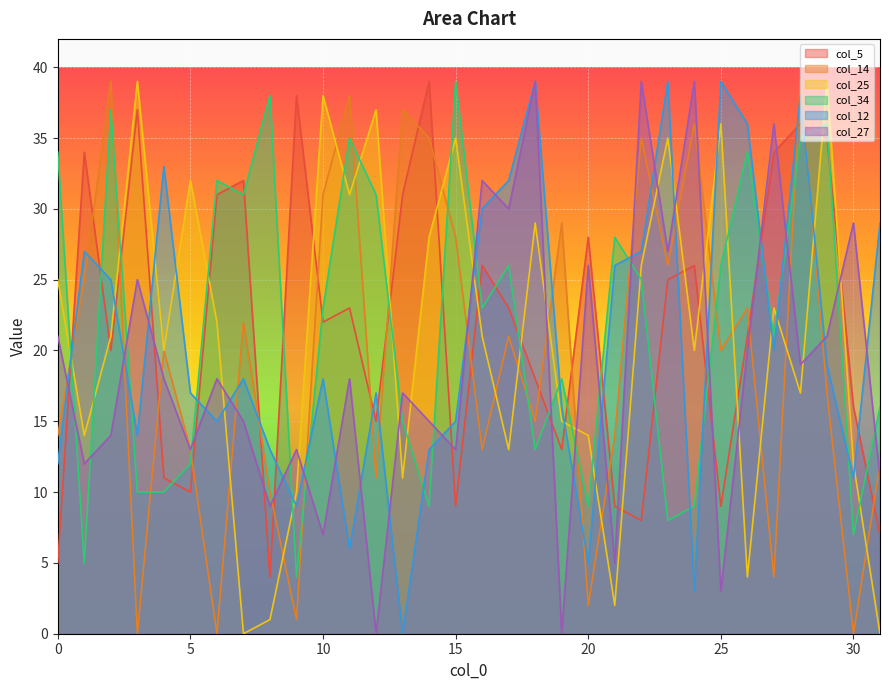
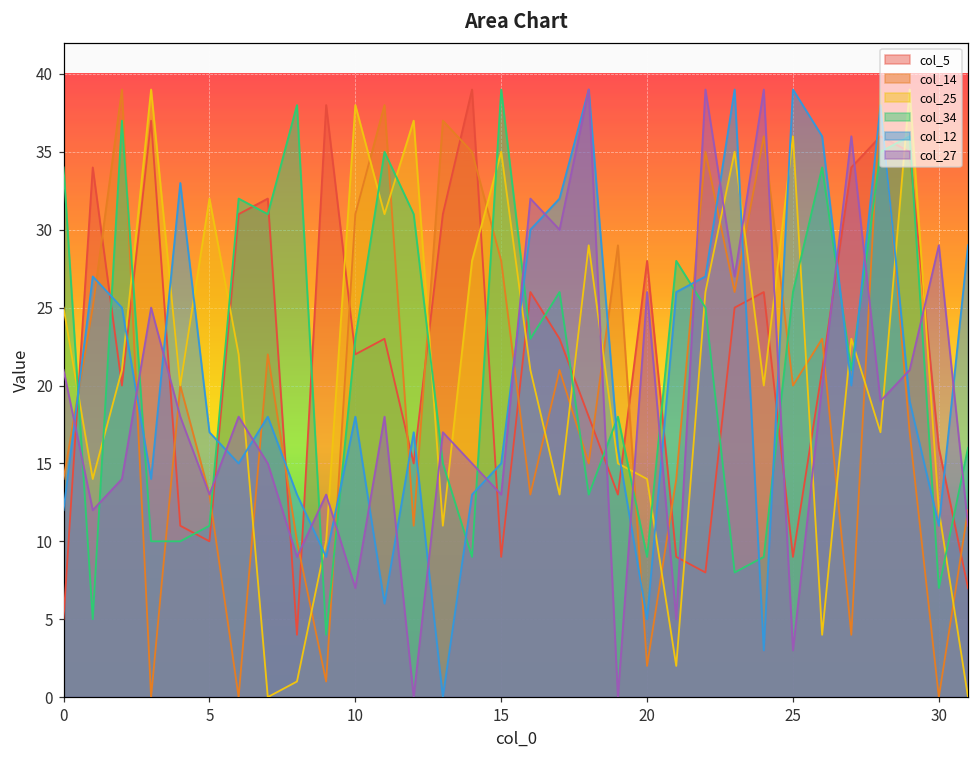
  {
    "col_34": {
      "0": 34,
-     "5": 12,
+     "5": 11,
      "10": 23,
      "15": 39,
      "20": 9,
      "25": 26,
      "30": 7
    },
    "col_12": {
      "0": 12,
      "5": 17,
      "10": 18,
      "15": 15,
      "20": 5,
      "25": 39,
      "30": 11
    },
    "col_27": {
      "0": 21,
      "10": 7,
      "15": 13,
      "20": 26,
      "25": 3,
      "30": 29
    }
  }
